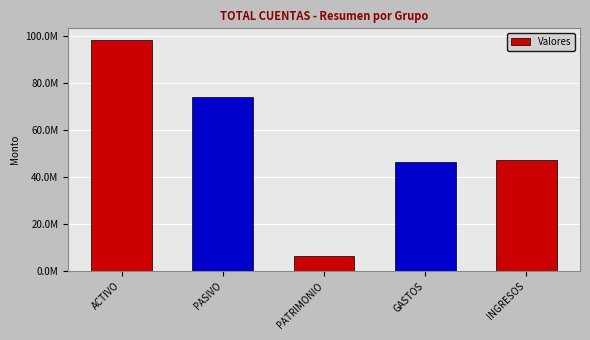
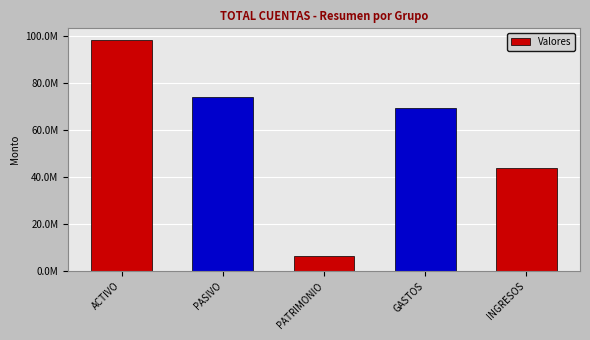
  {
    "ACTIVO": 98000000,
    "PASIVO": 74000000,
    "PATRIMONIO": 6000000,
-   "GASTOS": 47000000,
-   "INGRESOS": 47000000
+   "GASTOS": 69000000,
+   "INGRESOS": 44000000
  }
